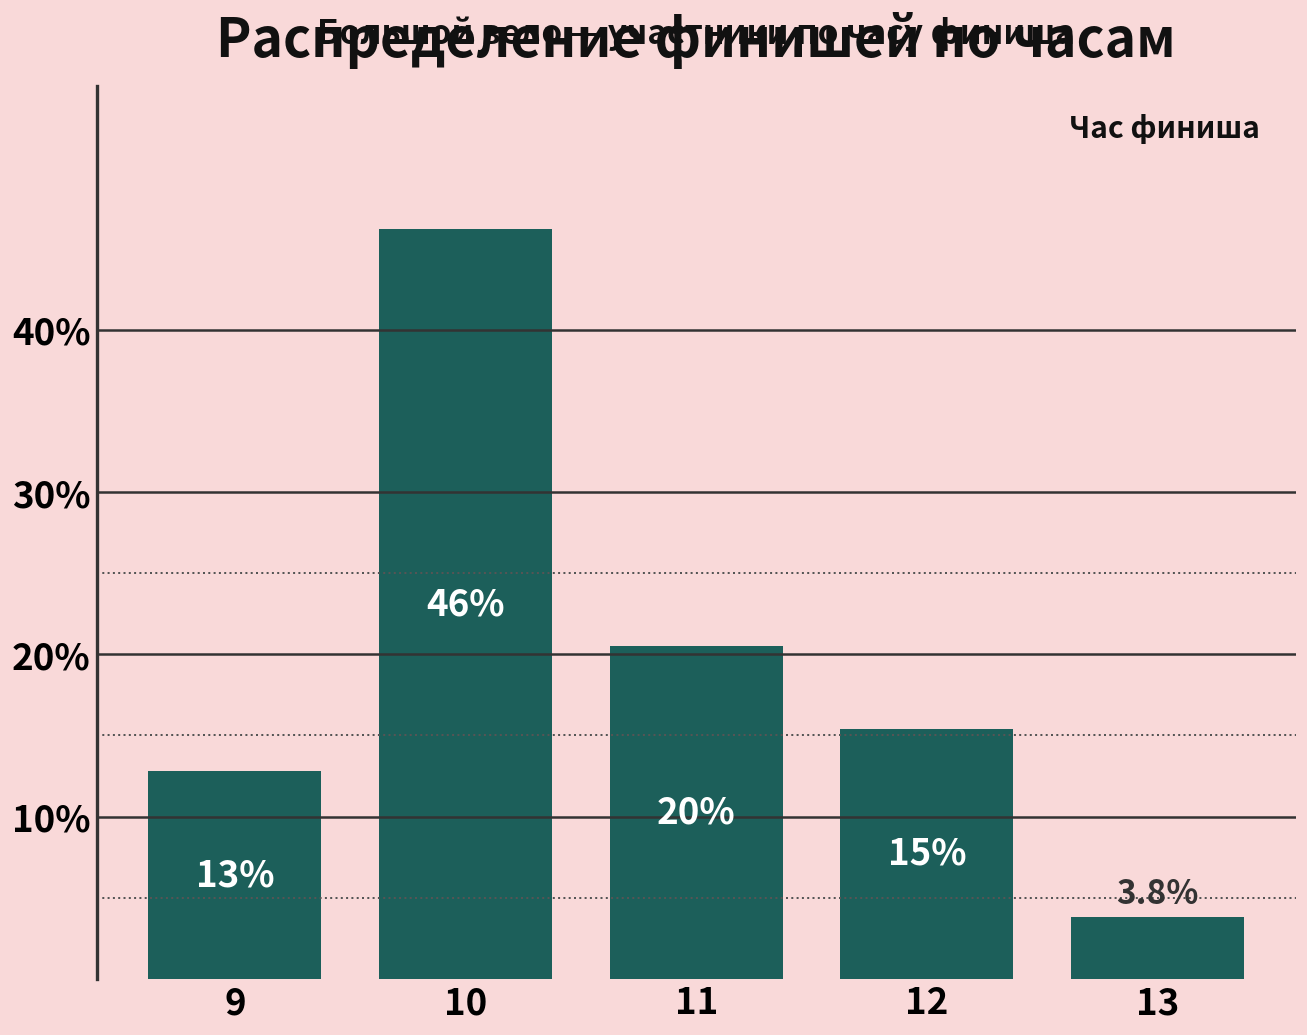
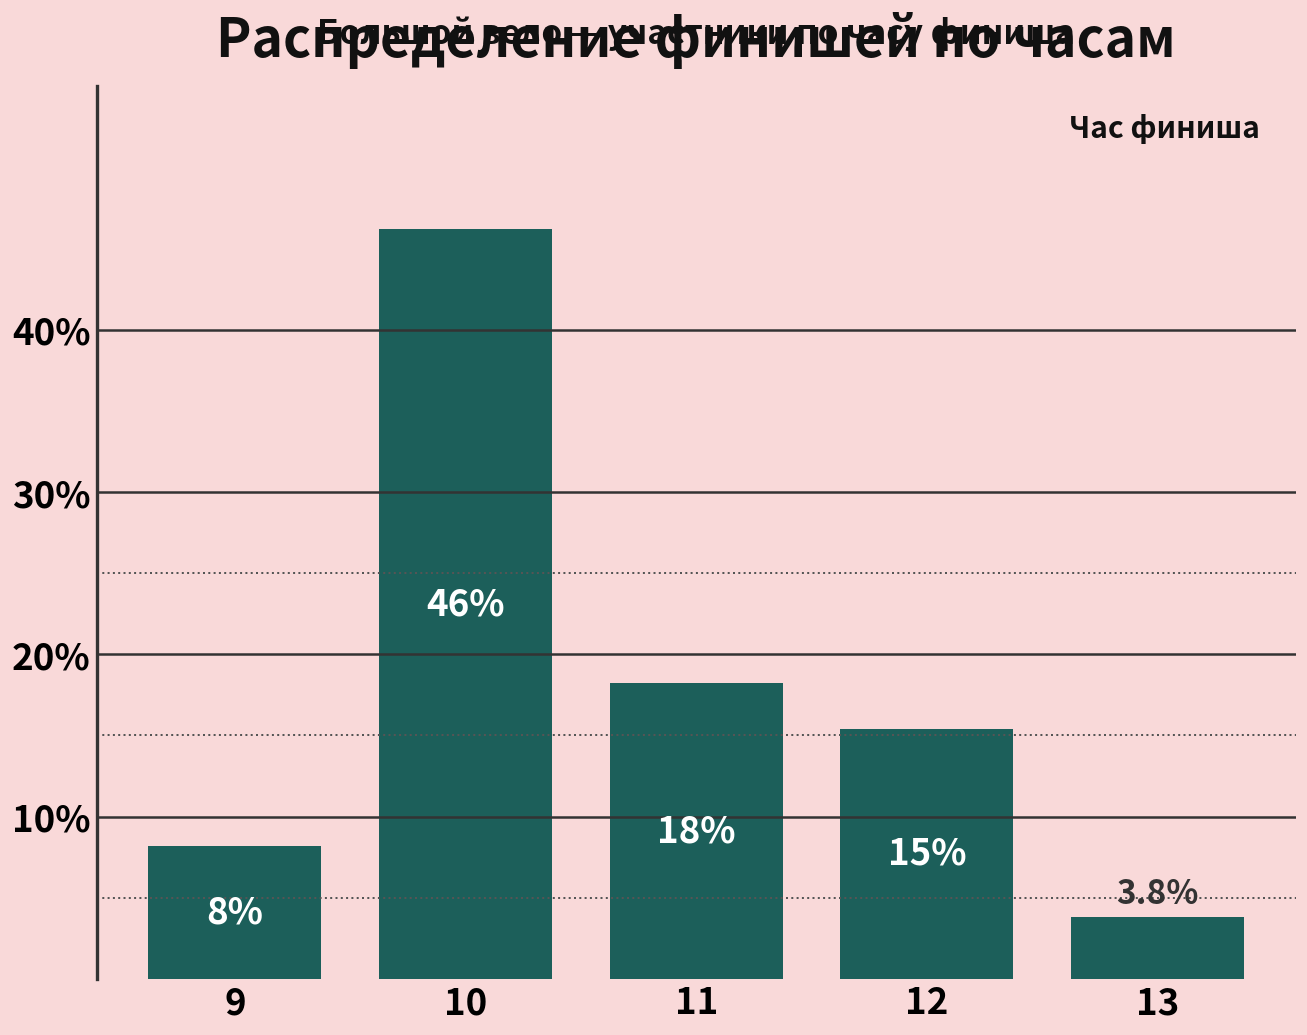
  {
-   "9": "13%",
+   "9": "8%",
    "10": "46%",
-   "11": "20%",
+   "11": "18%",
    "12": "15%",
    "13": "3.8%"
  }
